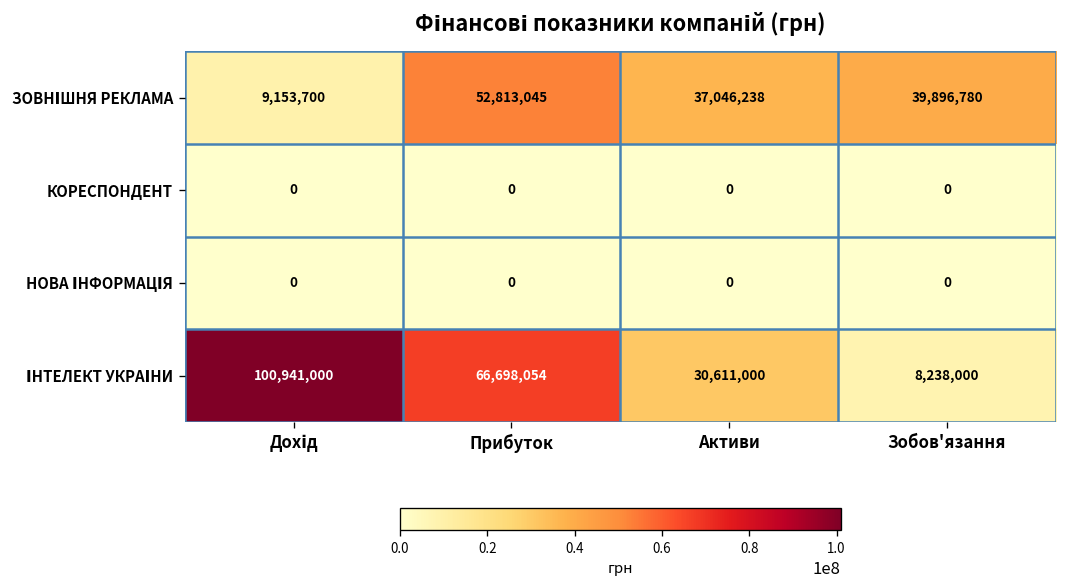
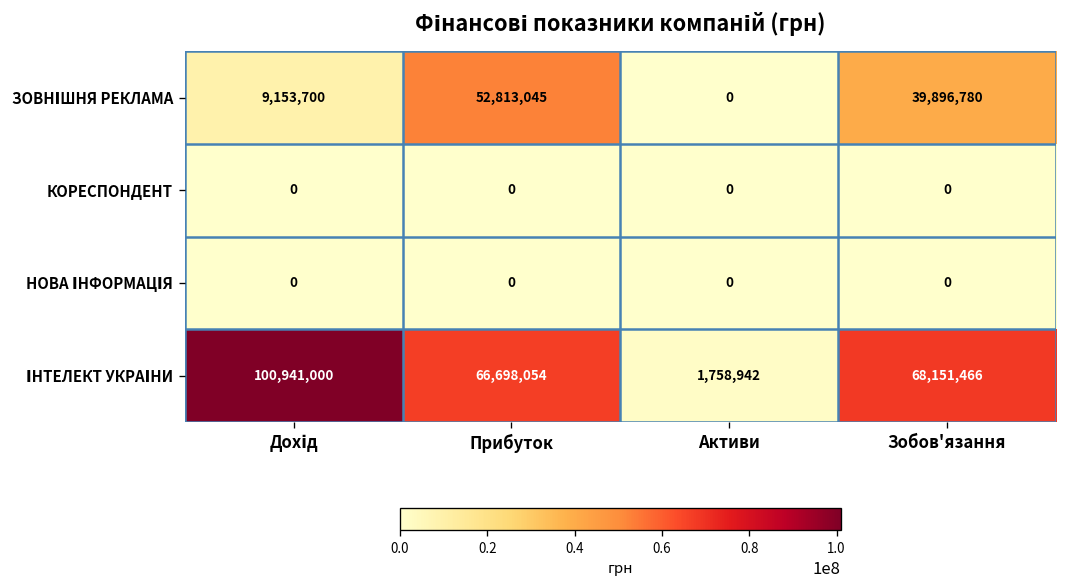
  {
    "ЗОВНІШНЯ РЕКЛАМА": {
      "Дохід": "9,153,700",
      "Прибуток": "52,813,045",
-     "Активи": "37,046,238",
+     "Активи": "0",
      "Зобов'язання": "39,896,780"
    },
    "КОРЕСПОНДЕНТ": {
      "Дохід": "0",
      "Прибуток": "0",
      "Активи": "0",
      "Зобов'язання": "0"
    },
    "НОВА ІНФОРМАЦІЯ": {
      "Дохід": "0",
      "Прибуток": "0",
      "Активи": "0",
      "Зобов'язання": "0"
    },
    "ІНТЕЛЕКТ УКРАІНИ": {
      "Дохід": "100,941,000",
      "Прибуток": "66,698,054",
-     "Активи": "30,611,000",
-     "Зобов'язання": "8,238,000"
+     "Активи": "1,758,942",
+     "Зобов'язання": "68,151,466"
    }
  }
